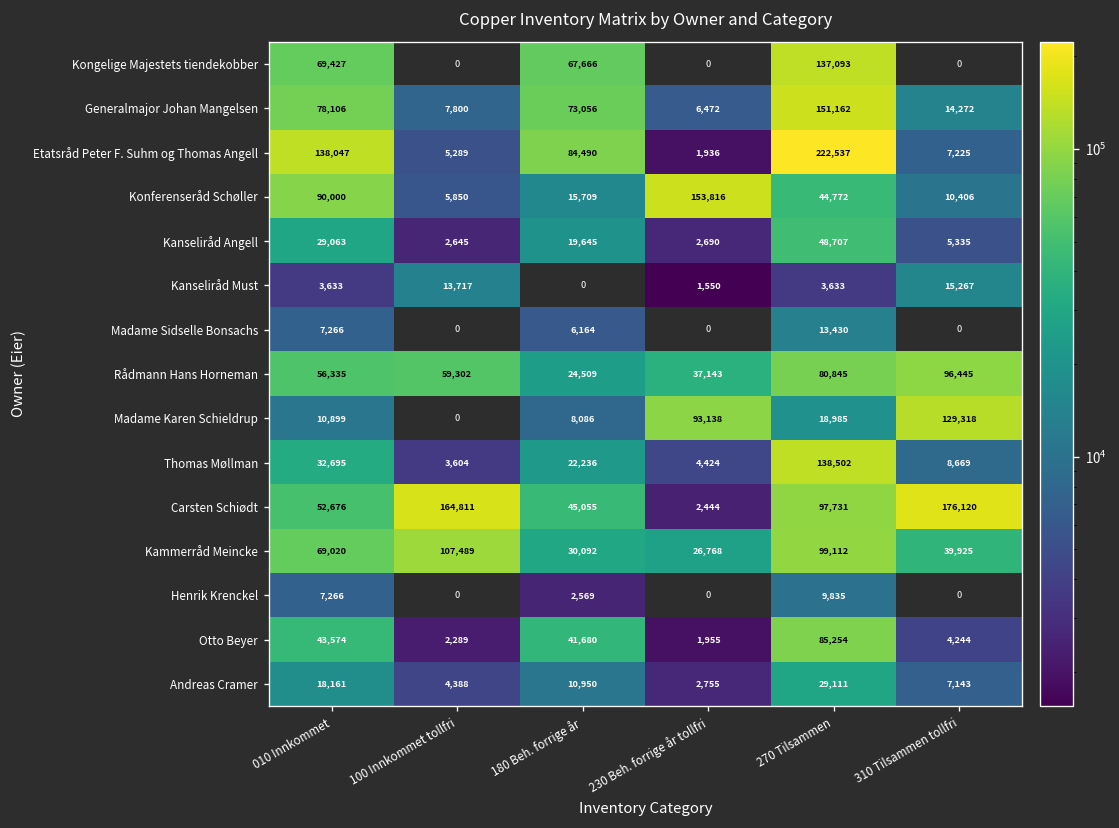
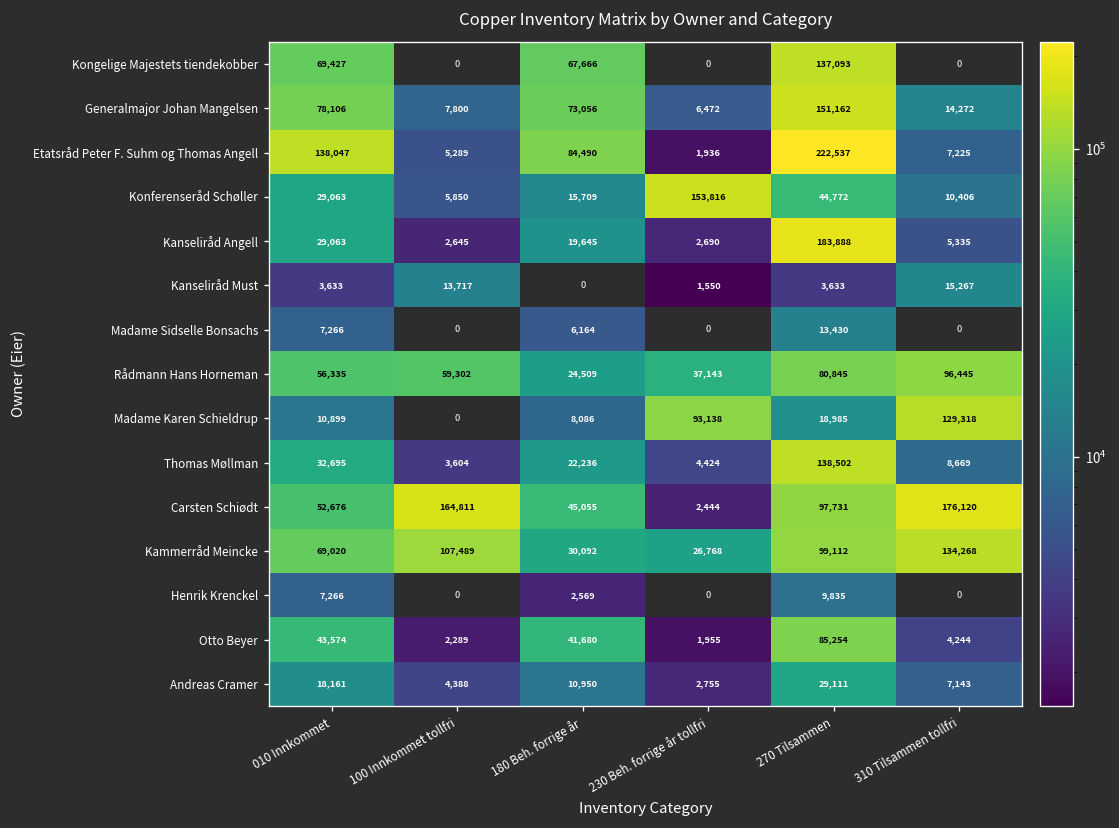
  {
    "Kongelige Majestets tiendekobber": {
      "010 Innkommet": "69,427",
      "100 Innkommet tollfri": "0",
      "180 Beh. forrige år": "67,666",
      "230 Beh. forrige år tollfri": "0",
      "270 Tilsammen": "137,093",
      "310 Tilsammen tollfri": "0"
    },
    "Generalmajor Johan Mangelsen": {
      "010 Innkommet": "78,106",
      "100 Innkommet tollfri": "7,800",
      "180 Beh. forrige år": "73,056",
      "230 Beh. forrige år tollfri": "6,472",
      "270 Tilsammen": "151,162",
      "310 Tilsammen tollfri": "14,272"
    },
    "Etatsråd Peter F. Suhm og Thomas Angell": {
      "010 Innkommet": "138,047",
      "100 Innkommet tollfri": "5,289",
      "180 Beh. forrige år": "84,490",
      "230 Beh. forrige år tollfri": "1,936",
      "270 Tilsammen": "222,537",
      "310 Tilsammen tollfri": "7,225"
    },
    "Konferenseråd Schøller": {
-     "010 Innkommet": "90,000",
+     "010 Innkommet": "29,063",
      "100 Innkommet tollfri": "5,850",
      "180 Beh. forrige år": "15,709",
      "230 Beh. forrige år tollfri": "153,816",
      "270 Tilsammen": "44,772",
      "310 Tilsammen tollfri": "10,406"
    },
    "Kanseliråd Angell": {
      "010 Innkommet": "29,063",
      "100 Innkommet tollfri": "2,645",
      "180 Beh. forrige år": "19,645",
      "230 Beh. forrige år tollfri": "2,690",
-     "270 Tilsammen": "48,707",
+     "270 Tilsammen": "183,888",
      "310 Tilsammen tollfri": "5,335"
    },
    "Kanseliråd Must": {
      "010 Innkommet": "3,633",
      "100 Innkommet tollfri": "13,717",
      "180 Beh. forrige år": "0",
      "230 Beh. forrige år tollfri": "1,550",
      "270 Tilsammen": "3,633",
      "310 Tilsammen tollfri": "15,267"
    },
    "Madame Sidselle Bonsachs": {
      "010 Innkommet": "7,266",
      "100 Innkommet tollfri": "0",
      "180 Beh. forrige år": "6,164",
      "230 Beh. forrige år tollfri": "0",
      "270 Tilsammen": "13,430",
      "310 Tilsammen tollfri": "0"
    },
    "Rådmann Hans Horneman": {
      "010 Innkommet": "56,335",
      "100 Innkommet tollfri": "59,302",
      "180 Beh. forrige år": "24,509",
      "230 Beh. forrige år tollfri": "37,143",
      "270 Tilsammen": "80,845",
      "310 Tilsammen tollfri": "96,445"
    },
    "Madame Karen Schieldrup": {
      "010 Innkommet": "10,899",
      "100 Innkommet tollfri": "0",
      "180 Beh. forrige år": "8,086",
      "230 Beh. forrige år tollfri": "93,138",
      "270 Tilsammen": "18,985",
      "310 Tilsammen tollfri": "129,318"
    },
    "Thomas Møllman": {
      "010 Innkommet": "32,695",
      "100 Innkommet tollfri": "3,604",
      "180 Beh. forrige år": "22,236",
      "230 Beh. forrige år tollfri": "4,424",
      "270 Tilsammen": "138,502",
      "310 Tilsammen tollfri": "8,669"
    },
    "Carsten Schiødt": {
      "010 Innkommet": "52,676",
      "100 Innkommet tollfri": "164,811",
      "180 Beh. forrige år": "45,055",
      "230 Beh. forrige år tollfri": "2,444",
      "270 Tilsammen": "97,731",
      "310 Tilsammen tollfri": "176,120"
    },
    "Kammerråd Meincke": {
      "010 Innkommet": "69,020",
      "100 Innkommet tollfri": "107,489",
      "180 Beh. forrige år": "30,092",
      "230 Beh. forrige år tollfri": "26,768",
      "270 Tilsammen": "99,112",
-     "310 Tilsammen tollfri": "39,925"
+     "310 Tilsammen tollfri": "134,268"
    },
    "Henrik Krenckel": {
      "010 Innkommet": "7,266",
      "100 Innkommet tollfri": "0",
      "180 Beh. forrige år": "2,569",
      "230 Beh. forrige år tollfri": "0",
      "270 Tilsammen": "9,835",
      "310 Tilsammen tollfri": "0"
    },
    "Otto Beyer": {
      "010 Innkommet": "43,574",
      "100 Innkommet tollfri": "2,289",
      "180 Beh. forrige år": "41,680",
      "230 Beh. forrige år tollfri": "1,955",
      "270 Tilsammen": "85,254",
      "310 Tilsammen tollfri": "4,244"
    },
    "Andreas Cramer": {
      "010 Innkommet": "18,161",
      "100 Innkommet tollfri": "4,388",
      "180 Beh. forrige år": "10,950",
      "230 Beh. forrige år tollfri": "2,755",
      "270 Tilsammen": "29,111",
      "310 Tilsammen tollfri": "7,143"
    }
  }
